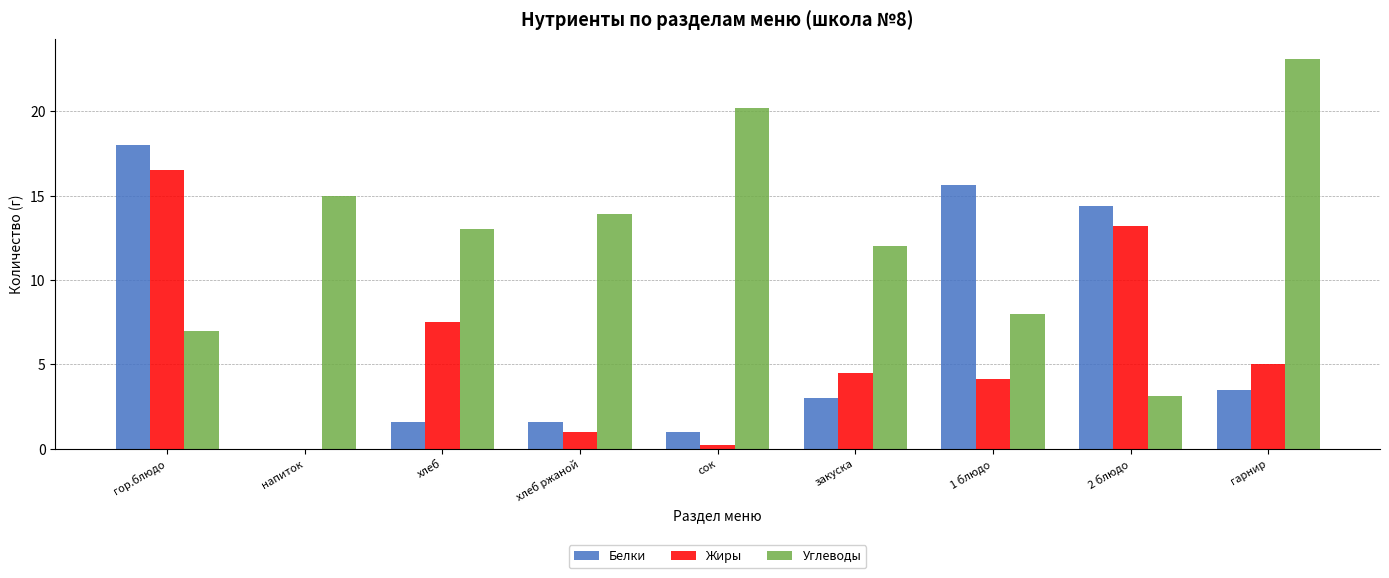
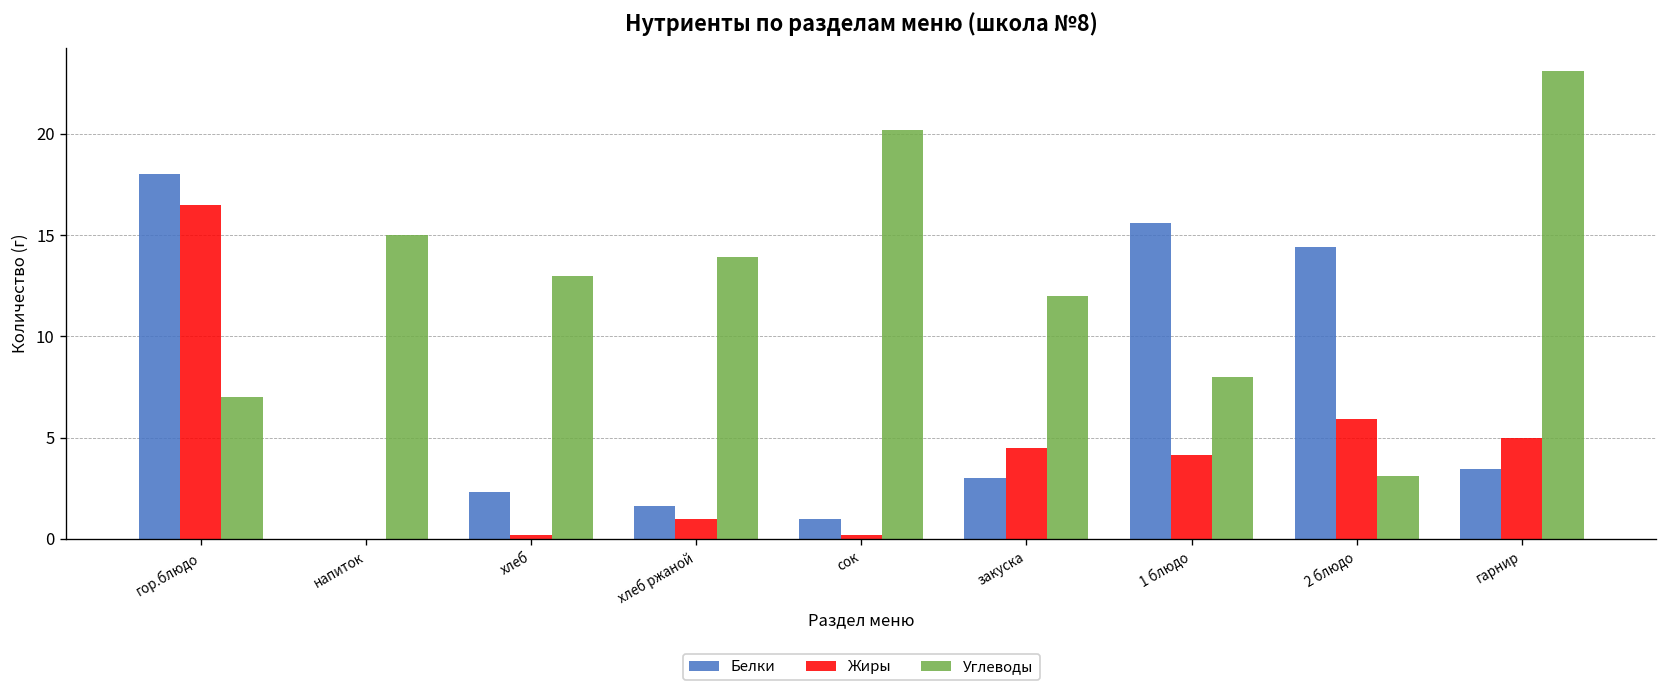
  {
    "Белки": {
      "гор.блюдо": 18.0,
      "напиток": 0.0,
-     "хлеб": 1.6,
+     "хлеб": 2.3,
      "хлеб ржаной": 1.6,
      "сок": 1.0,
      "закуска": 3.0,
      "1 блюдо": 15.6,
      "2 блюдо": 14.4,
      "гарнир": 3.5
    },
    "Жиры": {
      "гор.блюдо": 16.5,
      "напиток": 0.0,
-     "хлеб": 7.5,
+     "хлеб": 0.2,
      "хлеб ржаной": 1.0,
      "сок": 0.2,
      "закуска": 4.5,
      "1 блюдо": 4.2,
-     "2 блюдо": 13.2,
+     "2 блюдо": 5.9,
      "гарнир": 5.0
    },
    "Углеводы": {
      "гор.блюдо": 7.0,
      "напиток": 15.0,
      "хлеб": 13.0,
      "хлеб ржаной": 13.9,
      "сок": 20.2,
      "закуска": 12.0,
      "1 блюдо": 8.0,
      "2 блюдо": 3.1,
      "гарнир": 23.1
    }
  }
